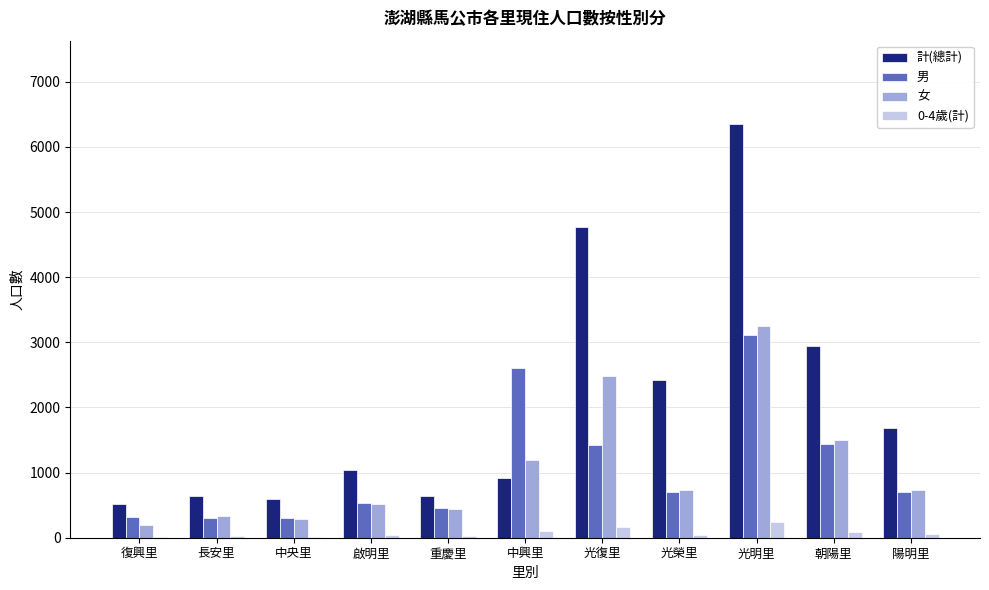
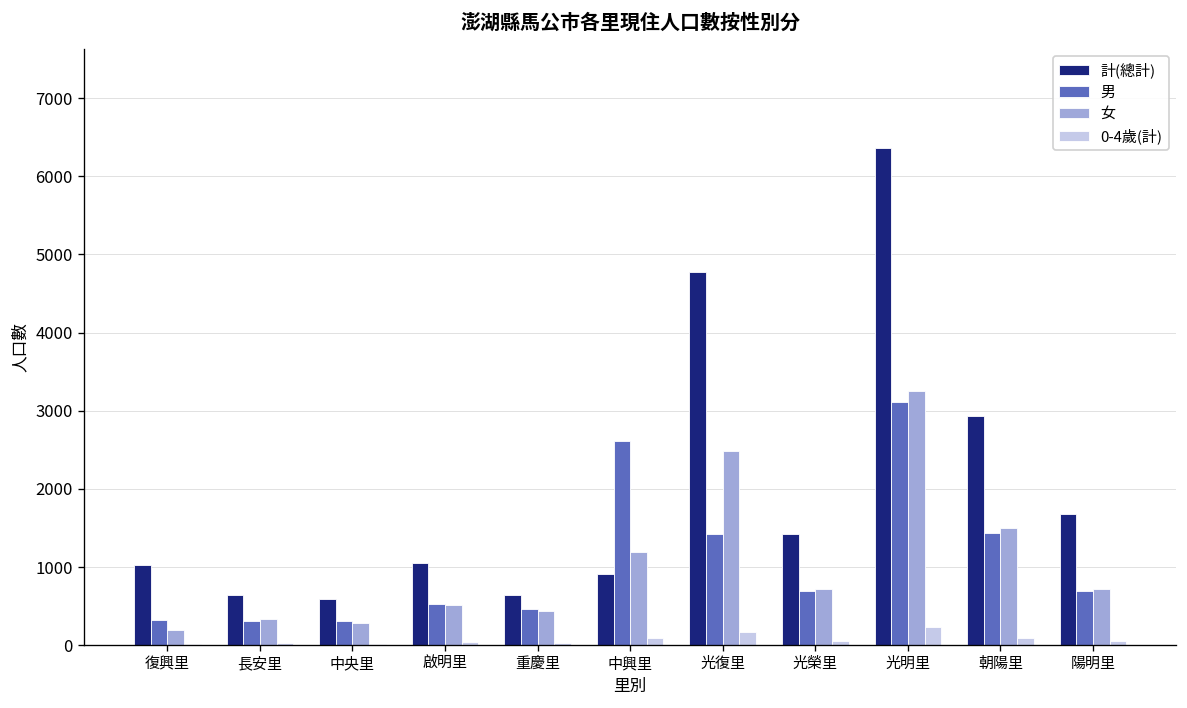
  {
    "計(總計)": {
-     "復興里": 500,
+     "復興里": 1000,
      "長安里": 600,
      "中央里": 600,
      "啟明里": 1000,
      "重慶里": 600,
      "中興里": 900,
      "光復里": 4800,
-     "光榮里": 2400,
+     "光榮里": 1400,
      "光明里": 6400,
      "朝陽里": 2900,
      "陽明里": 1700
    },
    "男": {
      "復興里": 300,
      "長安里": 300,
      "中央里": 300,
      "啟明里": 500,
      "重慶里": 500,
      "中興里": 2600,
      "光復里": 1400,
      "光榮里": 700,
      "光明里": 3100,
      "朝陽里": 1400,
      "陽明里": 700
    }
  }
